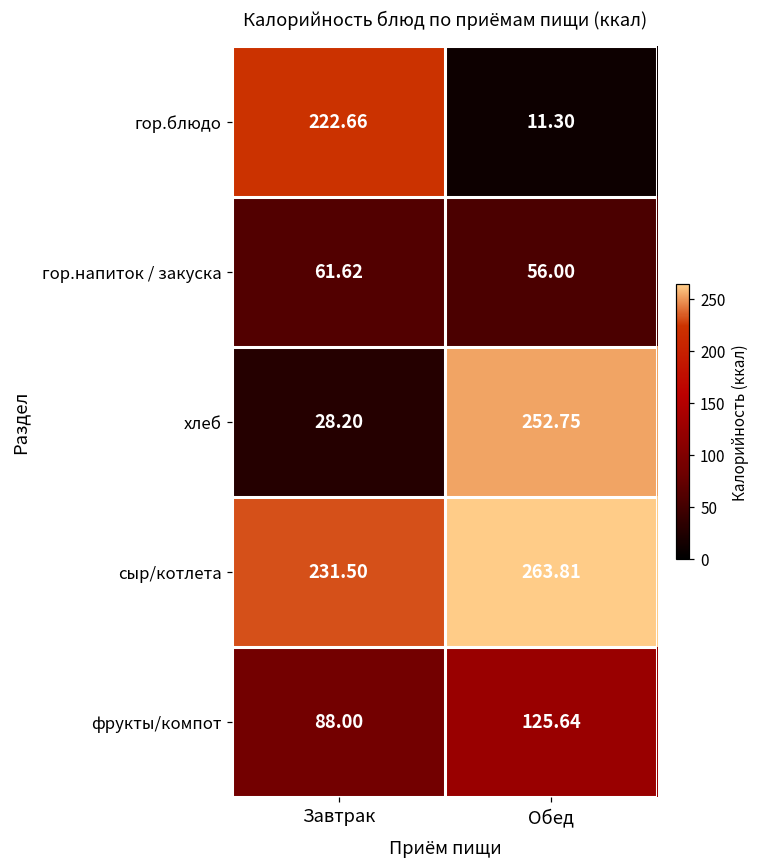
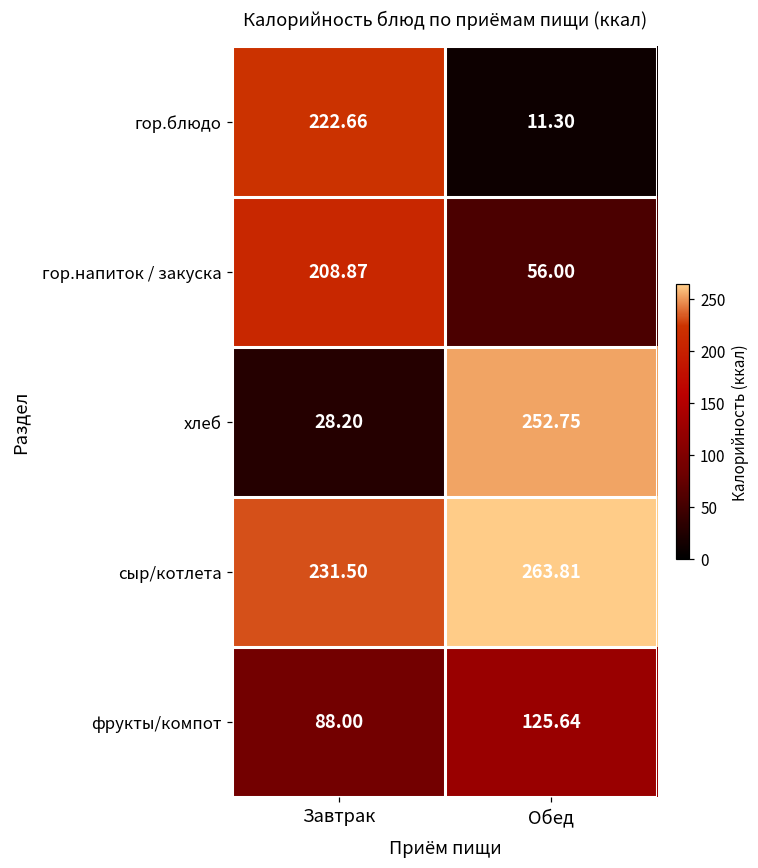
  {
    "гор.блюдо": {
      "Завтрак": 222.66,
      "Обед": 11.30
    },
    "гор.напиток / закуска": {
-     "Завтрак": 61.62,
+     "Завтрак": 208.87,
      "Обед": 56.00
    },
    "хлеб": {
      "Завтрак": 28.20,
      "Обед": 252.75
    },
    "сыр/котлета": {
      "Завтрак": 231.50,
      "Обед": 263.81
    },
    "фрукты/компот": {
      "Завтрак": 88.00,
      "Обед": 125.64
    }
  }
